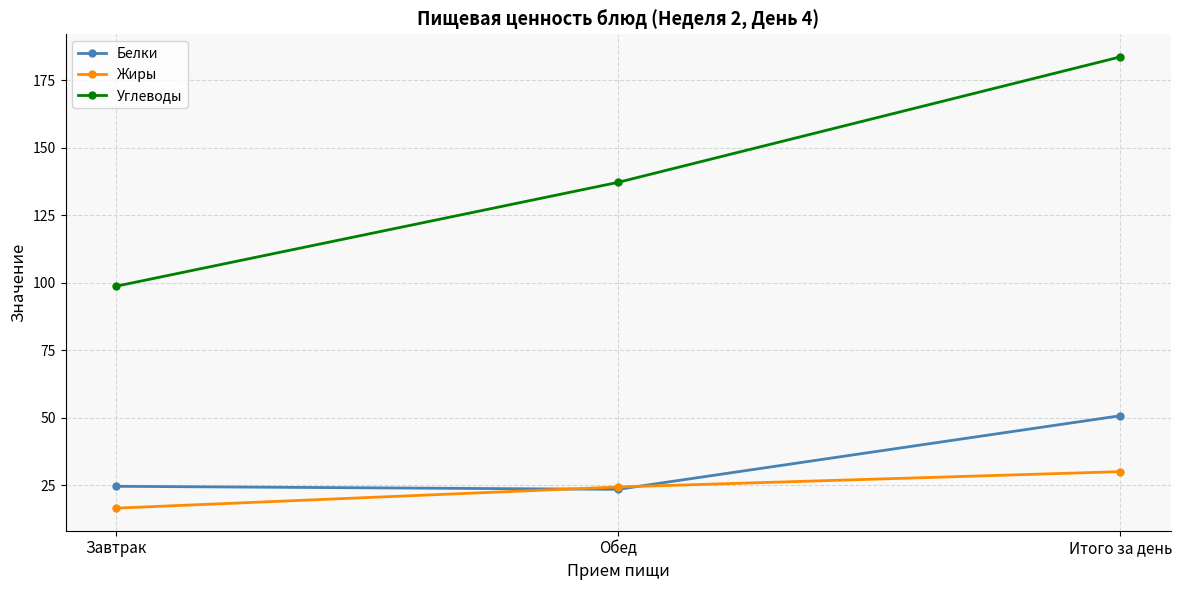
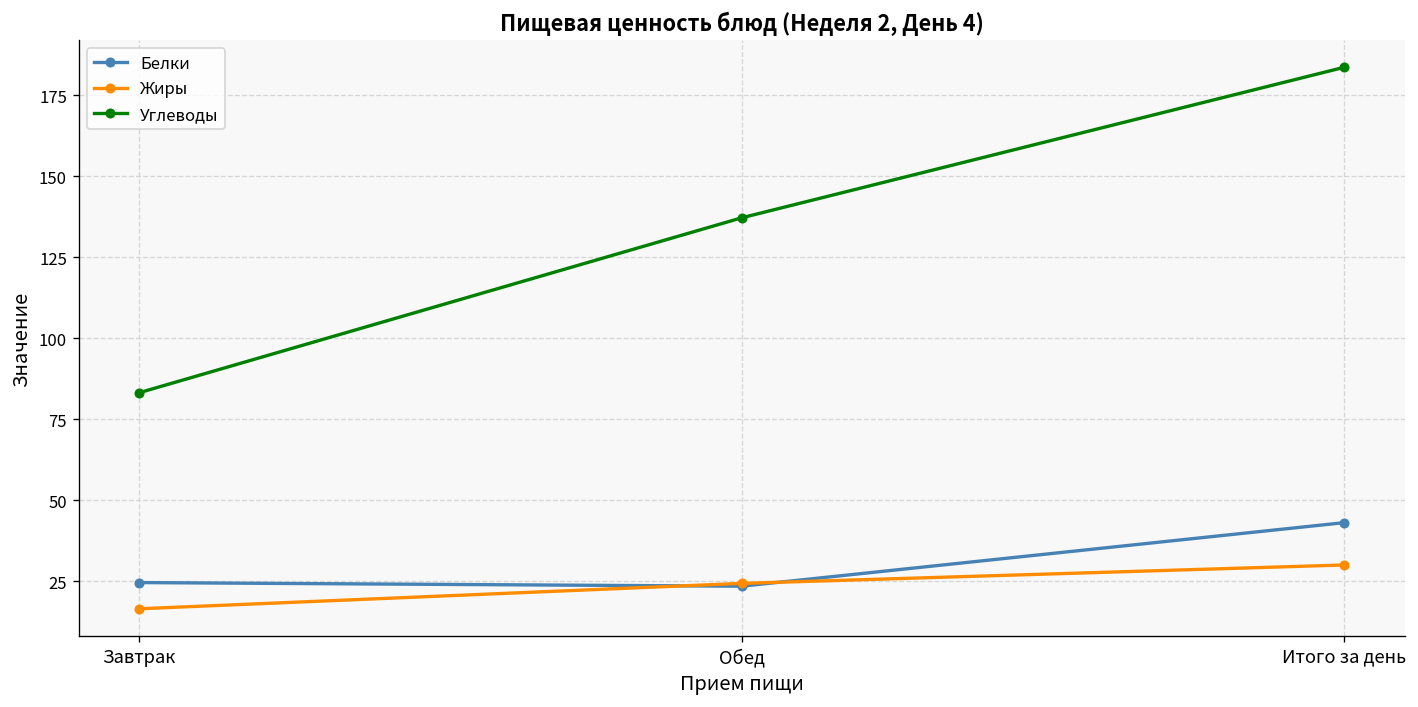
  {
    "Белки": {
      "Завтрак": 25,
-     "Итого за день": 51
+     "Итого за день": 43
    },
    "Жиры": {
      "Завтрак": 16,
      "Итого за день": 30
    },
    "Углеводы": {
-     "Завтрак": 99,
+     "Завтрак": 83,
      "Обед": 137,
      "Итого за день": 184
    }
  }
